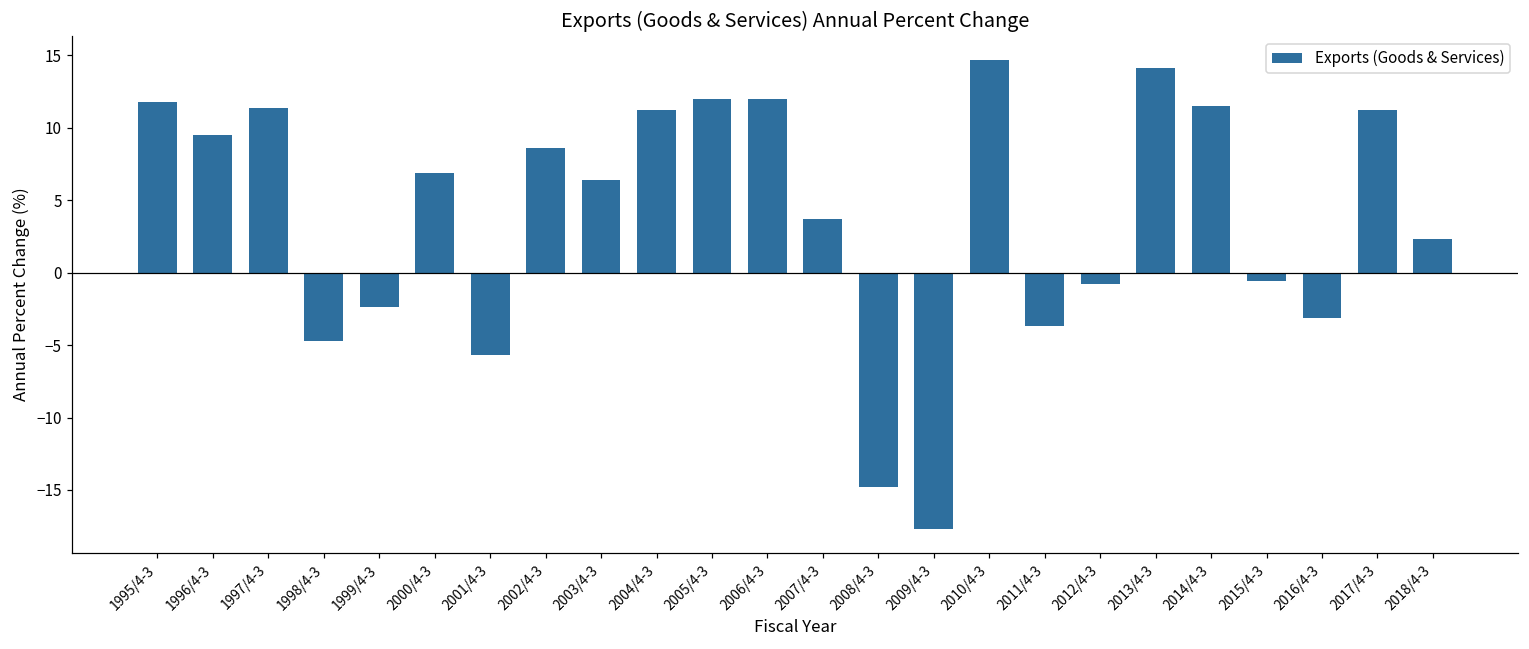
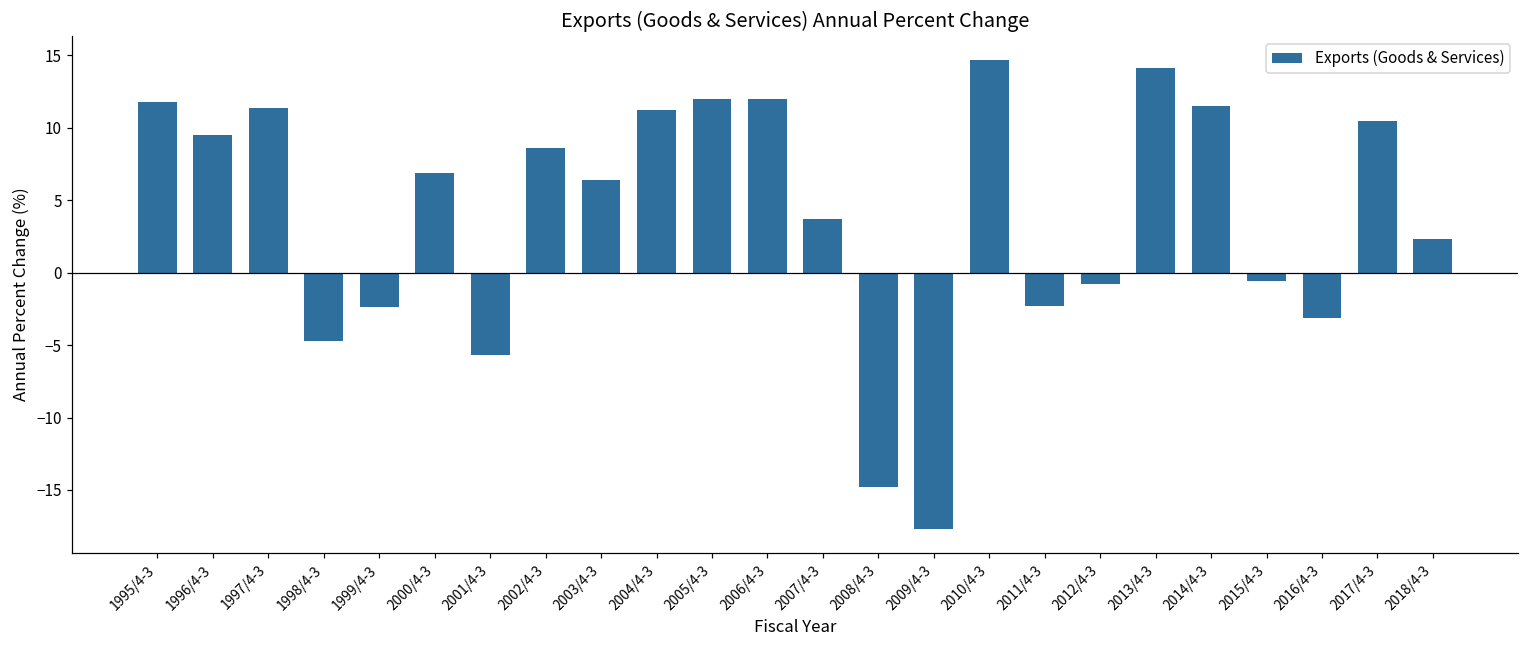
  {
    "1995/4-3": 11.8,
    "1996/4-3": 9.5,
    "1997/4-3": 11.4,
    "1998/4-3": -4.7,
    "1999/4-3": -2.4,
    "2000/4-3": 6.9,
    "2001/4-3": -5.7,
    "2002/4-3": 8.6,
    "2003/4-3": 6.4,
    "2004/4-3": 11.2,
    "2005/4-3": 12.0,
    "2006/4-3": 12.0,
    "2007/4-3": 3.7,
    "2008/4-3": -14.8,
    "2009/4-3": -17.7,
    "2010/4-3": 14.7,
-   "2011/4-3": -3.7,
+   "2011/4-3": -2.3,
    "2012/4-3": -0.8,
    "2013/4-3": 14.1,
    "2014/4-3": 11.5,
    "2015/4-3": -0.6,
    "2016/4-3": -3.1,
-   "2017/4-3": 11.2,
+   "2017/4-3": 10.5,
    "2018/4-3": 2.3
  }
